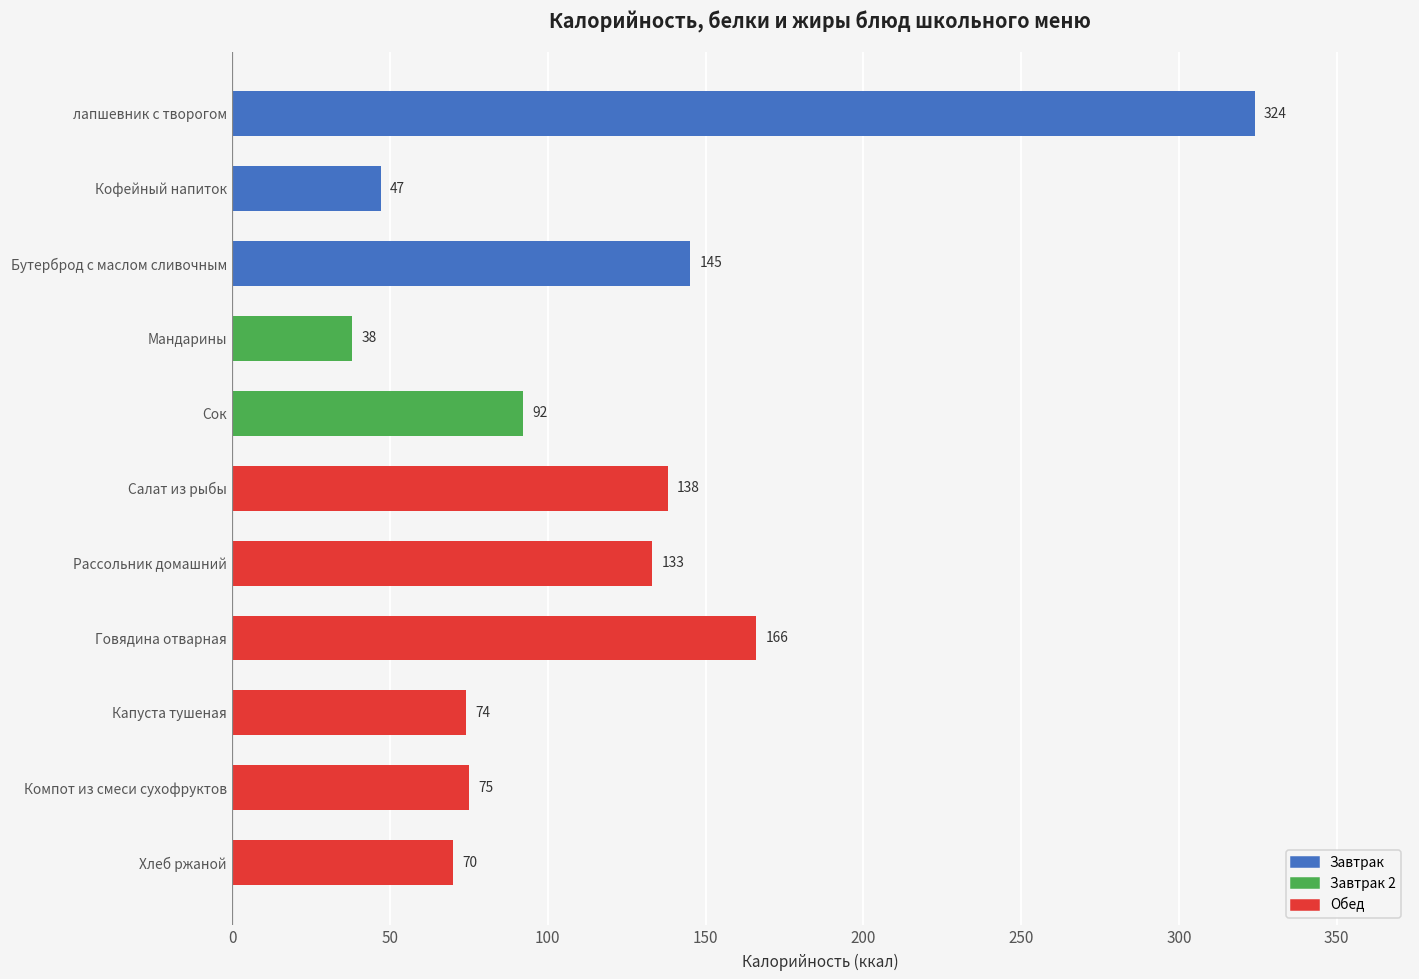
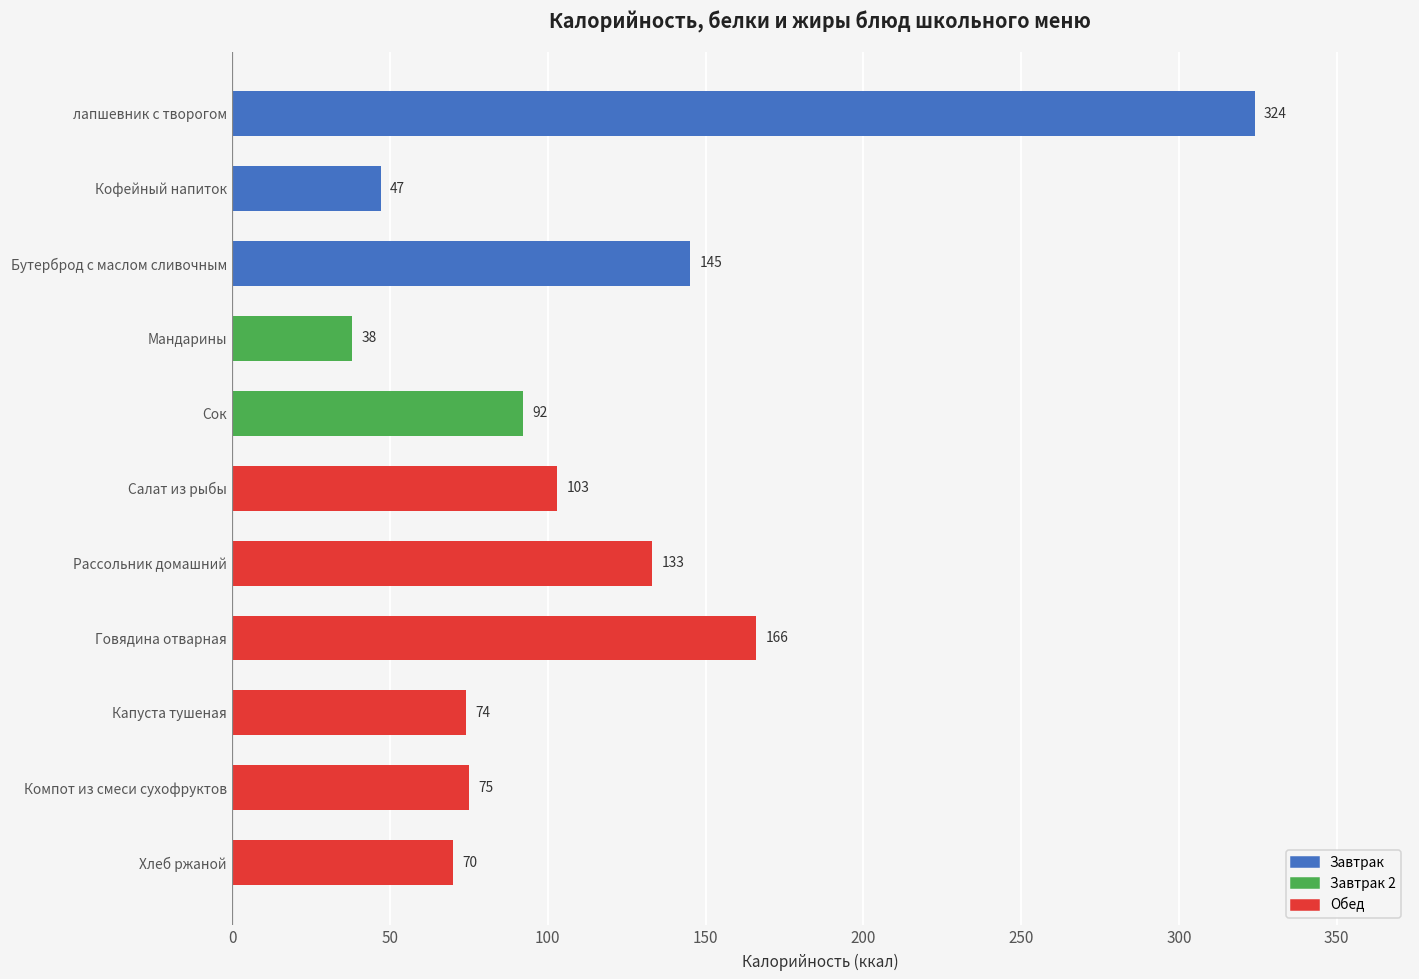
  {
    "лапшевник с творогом": 324,
    "Кофейный напиток": 47,
    "Бутерброд с маслом сливочным": 145,
    "Мандарины": 38,
    "Сок": 92,
-   "Салат из рыбы": 138,
+   "Салат из рыбы": 103,
    "Рассольник домашний": 133,
    "Говядина отварная": 166,
    "Капуста тушеная": 74,
    "Компот из смеси сухофруктов": 75,
    "Хлеб ржаной": 70
  }
